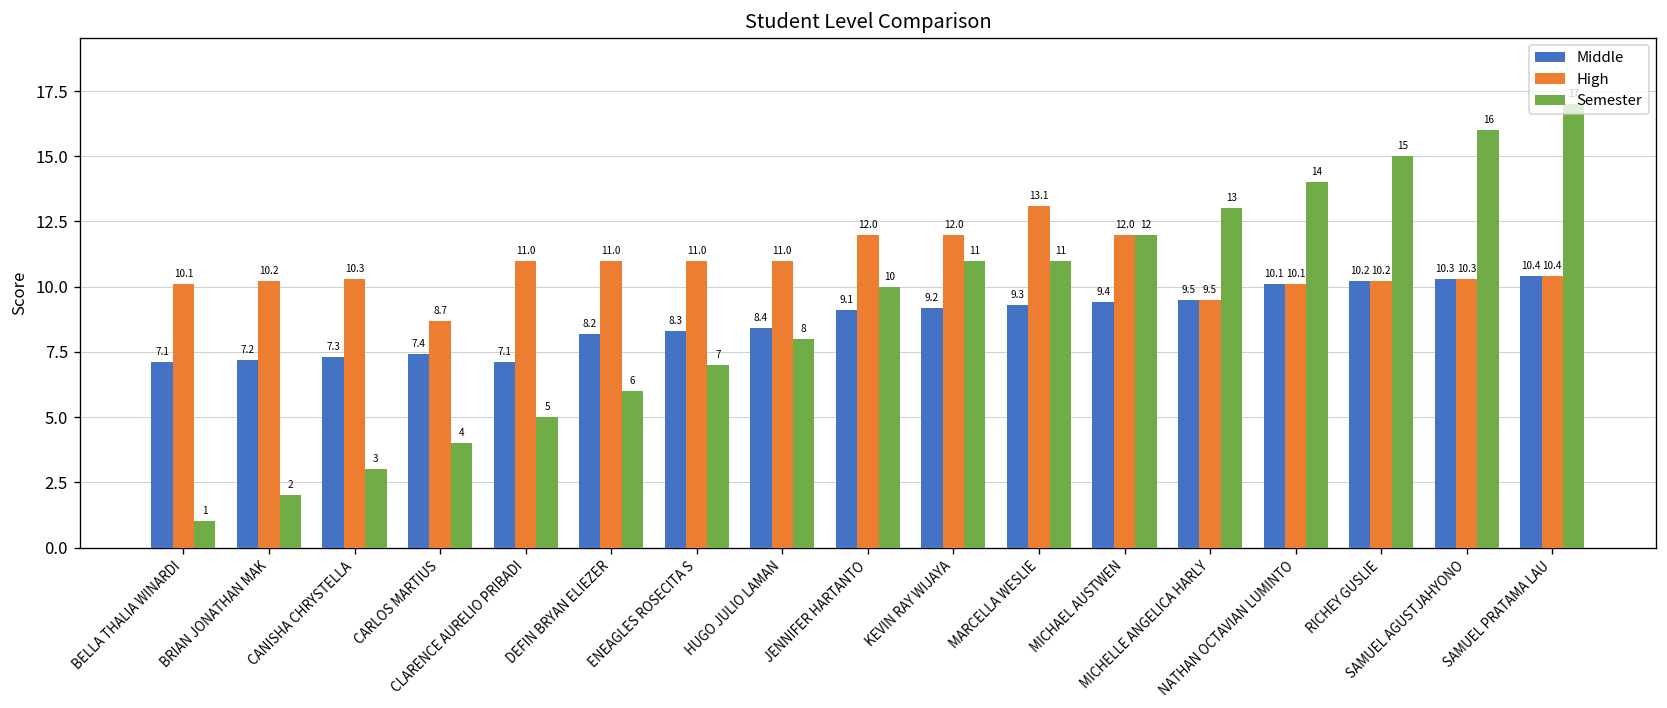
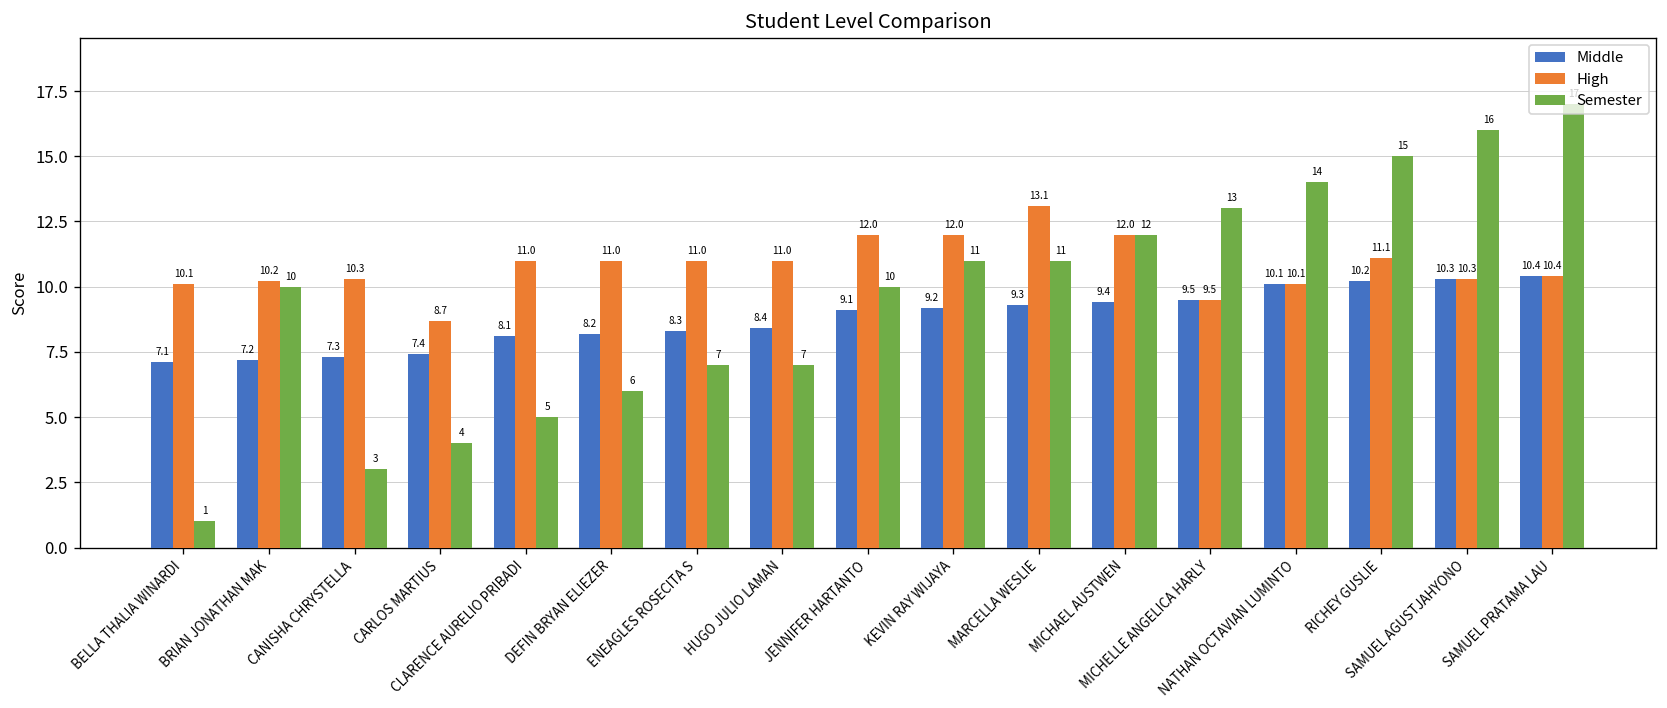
  {
    "Middle": {
      "BELLA THALIA WINARDI": 7.1,
      "BRIAN JONATHAN MAK": 7.2,
      "CANISHA CHRYSTELLA": 7.3,
      "CARLOS MARTIUS": 7.4,
-     "CLARENCE AURELIO PRIBADI": 7.1,
+     "CLARENCE AURELIO PRIBADI": 8.1,
      "DEFIN BRYAN ELIEZER": 8.2,
      "ENEAGLES ROSECITA S": 8.3,
      "HUGO JULIO LAMAN": 8.4,
      "JENNIFER HARTANTO": 9.1,
      "KEVIN RAY WIJAYA": 9.2,
      "MARCELLA WESLIE": 9.3,
      "MICHAEL AUSTWEN": 9.4,
      "MICHELLE ANGELICA HARLY": 9.5,
      "NATHAN OCTAVIAN LUMINTO": 10.1,
      "RICHEY GUSLIE": 10.2,
      "SAMUEL AGUSTJAHYONO": 10.3,
      "SAMUEL PRATAMA LAU": 10.4
    },
    "High": {
      "BELLA THALIA WINARDI": 10.1,
      "BRIAN JONATHAN MAK": 10.2,
      "CANISHA CHRYSTELLA": 10.3,
      "CARLOS MARTIUS": 8.7,
      "CLARENCE AURELIO PRIBADI": 11.0,
      "DEFIN BRYAN ELIEZER": 11.0,
      "ENEAGLES ROSECITA S": 11.0,
      "HUGO JULIO LAMAN": 11.0,
      "JENNIFER HARTANTO": 12.0,
      "KEVIN RAY WIJAYA": 12.0,
      "MARCELLA WESLIE": 13.1,
      "MICHAEL AUSTWEN": 12.0,
      "MICHELLE ANGELICA HARLY": 9.5,
      "NATHAN OCTAVIAN LUMINTO": 10.1,
-     "RICHEY GUSLIE": 10.2,
+     "RICHEY GUSLIE": 11.1,
      "SAMUEL AGUSTJAHYONO": 10.3,
      "SAMUEL PRATAMA LAU": 10.4
    },
    "Semester": {
      "BELLA THALIA WINARDI": 1,
-     "BRIAN JONATHAN MAK": 2,
+     "BRIAN JONATHAN MAK": 10,
      "CANISHA CHRYSTELLA": 3,
      "CARLOS MARTIUS": 4,
      "CLARENCE AURELIO PRIBADI": 5,
      "DEFIN BRYAN ELIEZER": 6,
      "ENEAGLES ROSECITA S": 7,
-     "HUGO JULIO LAMAN": 8,
+     "HUGO JULIO LAMAN": 7,
      "JENNIFER HARTANTO": 10,
      "KEVIN RAY WIJAYA": 11,
      "MARCELLA WESLIE": 11,
      "MICHAEL AUSTWEN": 12,
      "MICHELLE ANGELICA HARLY": 13,
      "NATHAN OCTAVIAN LUMINTO": 14,
      "RICHEY GUSLIE": 15,
      "SAMUEL AGUSTJAHYONO": 16
    }
  }
